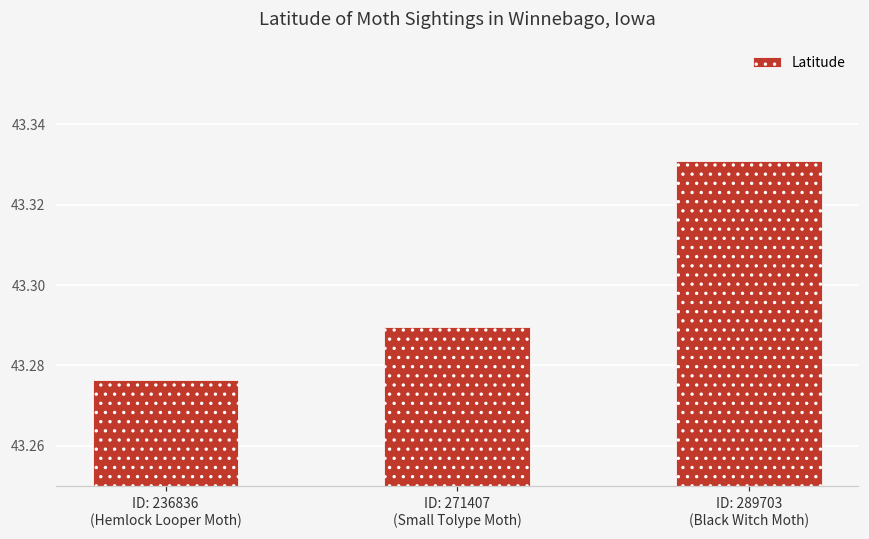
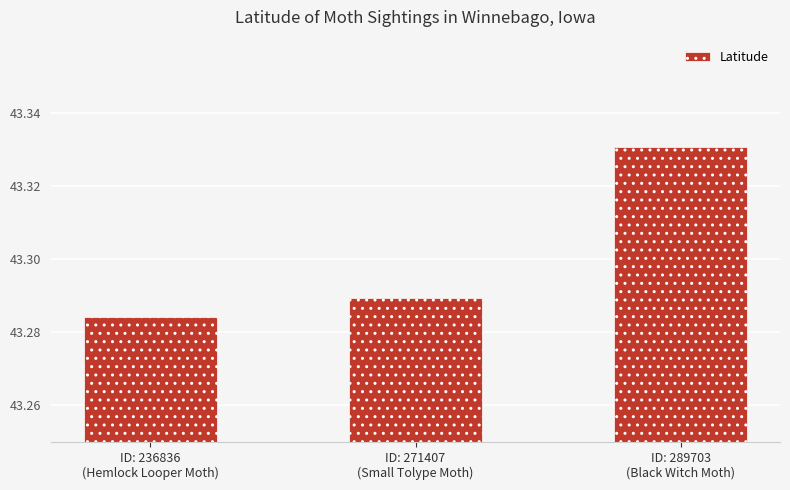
  {
-   "ID: 236836 (Hemlock Looper Moth)": 43.276,
+   "ID: 236836 (Hemlock Looper Moth)": 43.284,
    "ID: 271407 (Small Tolype Moth)": 43.289,
    "ID: 289703 (Black Witch Moth)": 43.331
  }
